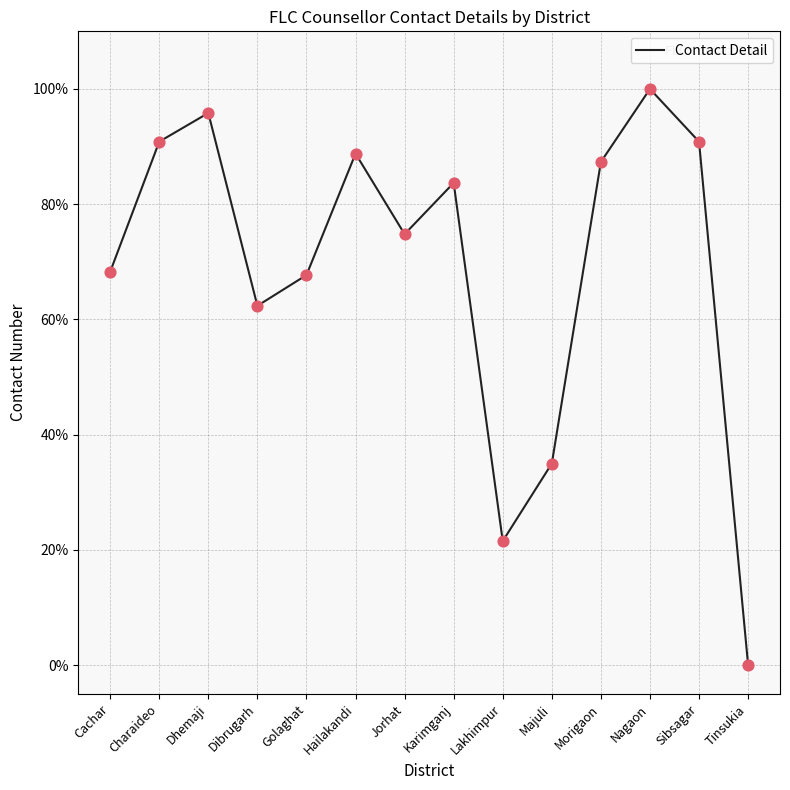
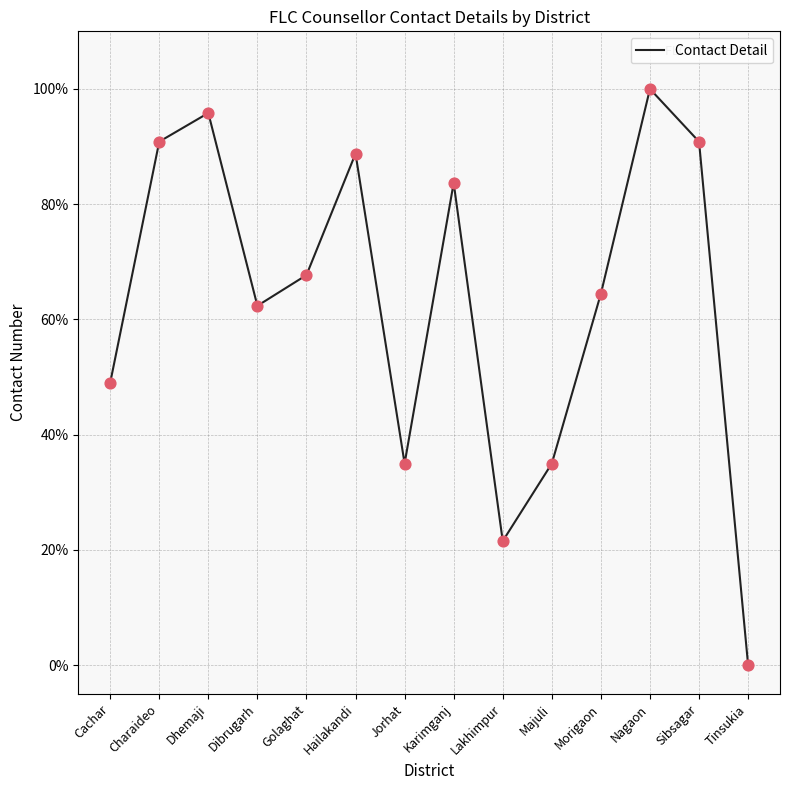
  {
-   "Cachar": "68%",
+   "Cachar": "49%",
    "Charaideo": "91%",
    "Dhemaji": "96%",
    "Dibrugarh": "62%",
    "Golaghat": "68%",
    "Hailakandi": "89%",
-   "Jorhat": "75%",
+   "Jorhat": "35%",
    "Karimganj": "84%",
    "Lakhimpur": "22%",
    "Majuli": "35%",
-   "Morigaon": "87%",
+   "Morigaon": "64%",
    "Nagaon": "100%",
    "Sibsagar": "91%",
    "Tinsukia": "0%"
  }
